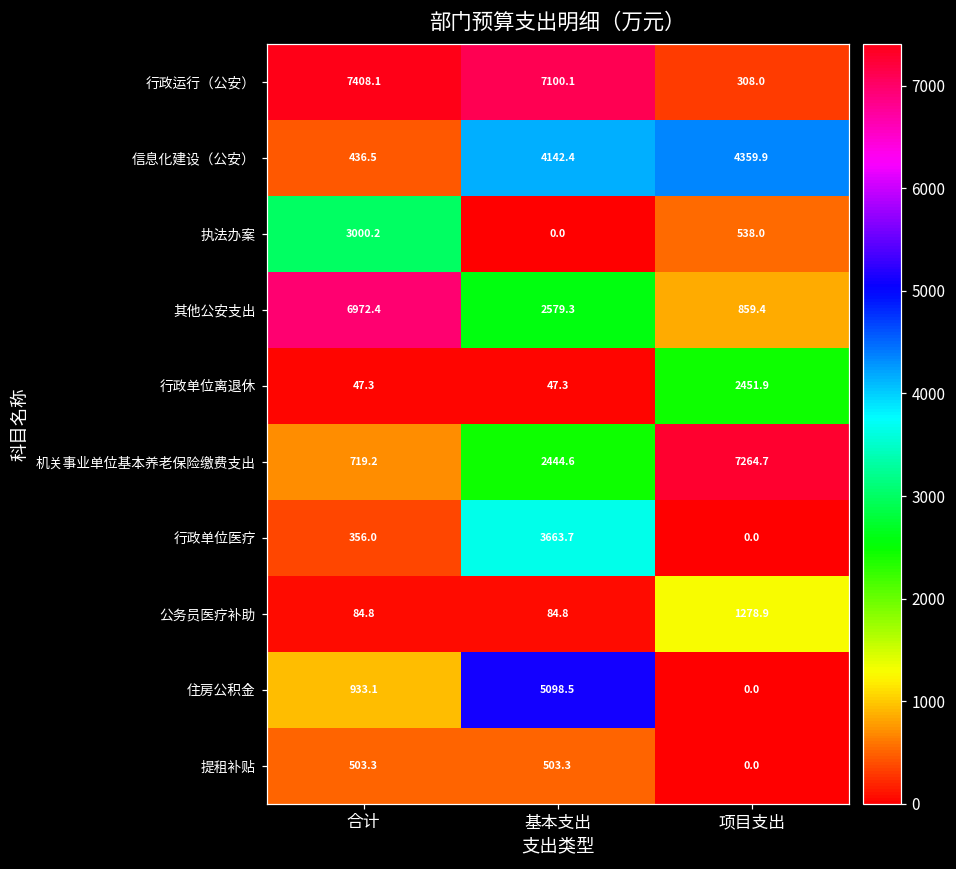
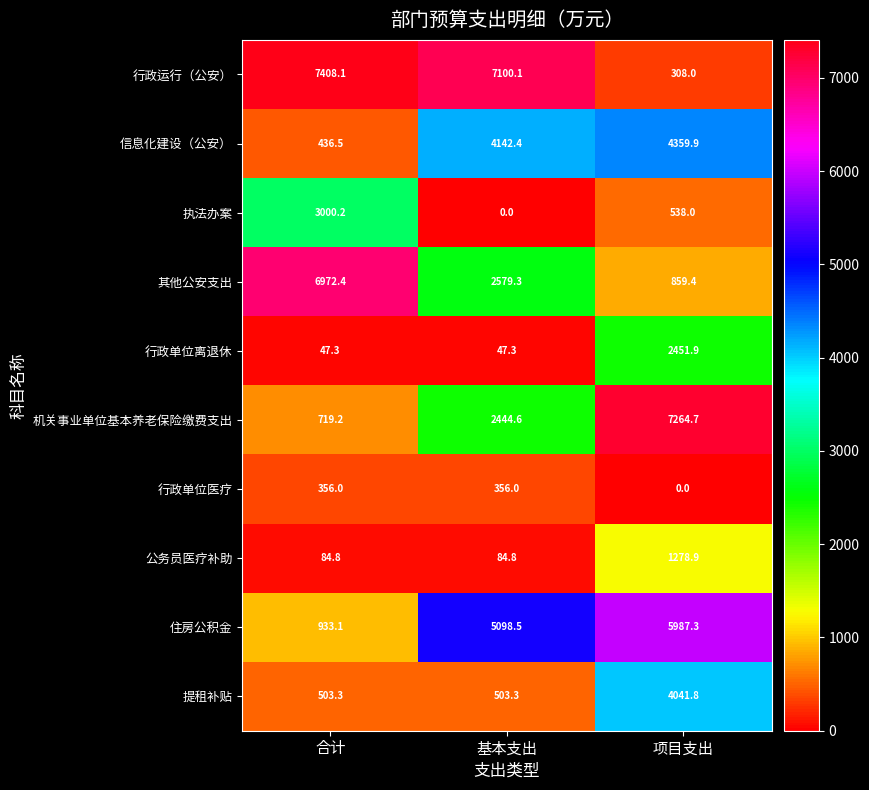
  {
    "行政运行（公安）": {
      "合计": 7408.1,
      "基本支出": 7100.1,
      "项目支出": 308.0
    },
    "信息化建设（公安）": {
      "合计": 436.5,
      "基本支出": 4142.4,
      "项目支出": 4359.9
    },
    "执法办案": {
      "合计": 3000.2,
      "基本支出": 0.0,
      "项目支出": 538.0
    },
    "其他公安支出": {
      "合计": 6972.4,
      "基本支出": 2579.3,
      "项目支出": 859.4
    },
    "行政单位离退休": {
      "合计": 47.3,
      "基本支出": 47.3,
      "项目支出": 2451.9
    },
    "机关事业单位基本养老保险缴费支出": {
      "合计": 719.2,
      "基本支出": 2444.6,
      "项目支出": 7264.7
    },
    "行政单位医疗": {
      "合计": 356.0,
-     "基本支出": 3663.7,
+     "基本支出": 356.0,
      "项目支出": 0.0
    },
    "公务员医疗补助": {
      "合计": 84.8,
      "基本支出": 84.8,
      "项目支出": 1278.9
    },
    "住房公积金": {
      "合计": 933.1,
      "基本支出": 5098.5,
-     "项目支出": 0.0
+     "项目支出": 5987.3
    },
    "提租补贴": {
      "合计": 503.3,
      "基本支出": 503.3,
-     "项目支出": 0.0
+     "项目支出": 4041.8
    }
  }
